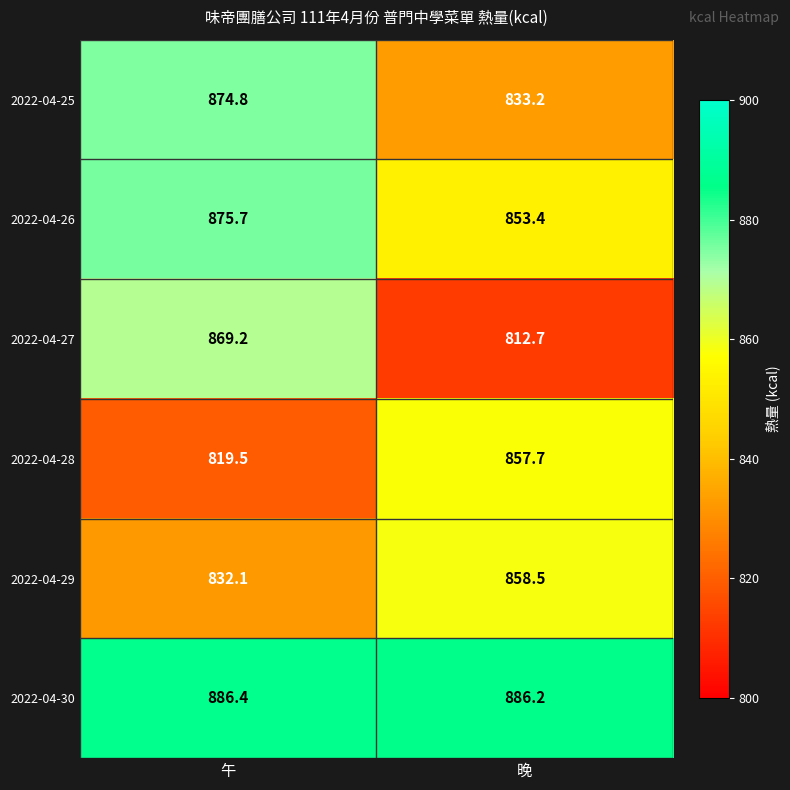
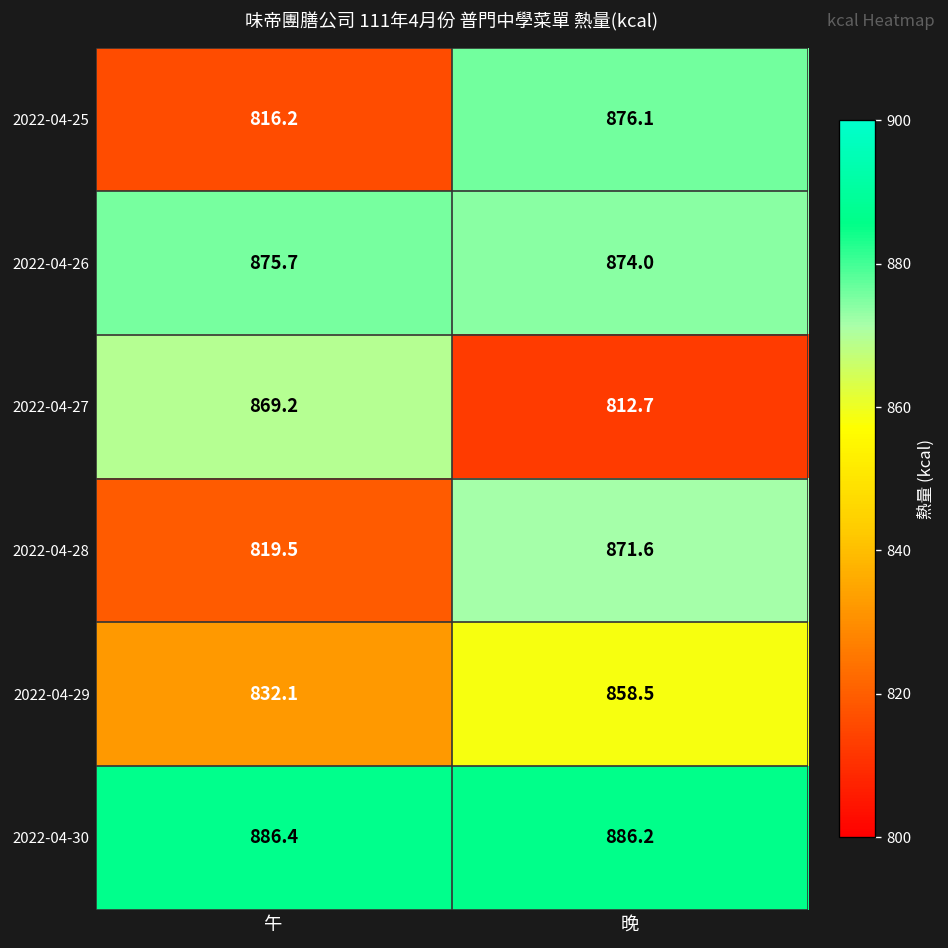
  {
    "2022-04-25": {
-     "午": 874.8,
-     "晚": 833.2
+     "午": 816.2,
+     "晚": 876.1
    },
    "2022-04-26": {
      "午": 875.7,
-     "晚": 853.4
+     "晚": 874.0
    },
    "2022-04-27": {
      "午": 869.2,
      "晚": 812.7
    },
    "2022-04-28": {
      "午": 819.5,
-     "晚": 857.7
+     "晚": 871.6
    },
    "2022-04-29": {
      "午": 832.1,
      "晚": 858.5
    },
    "2022-04-30": {
      "午": 886.4,
      "晚": 886.2
    }
  }
